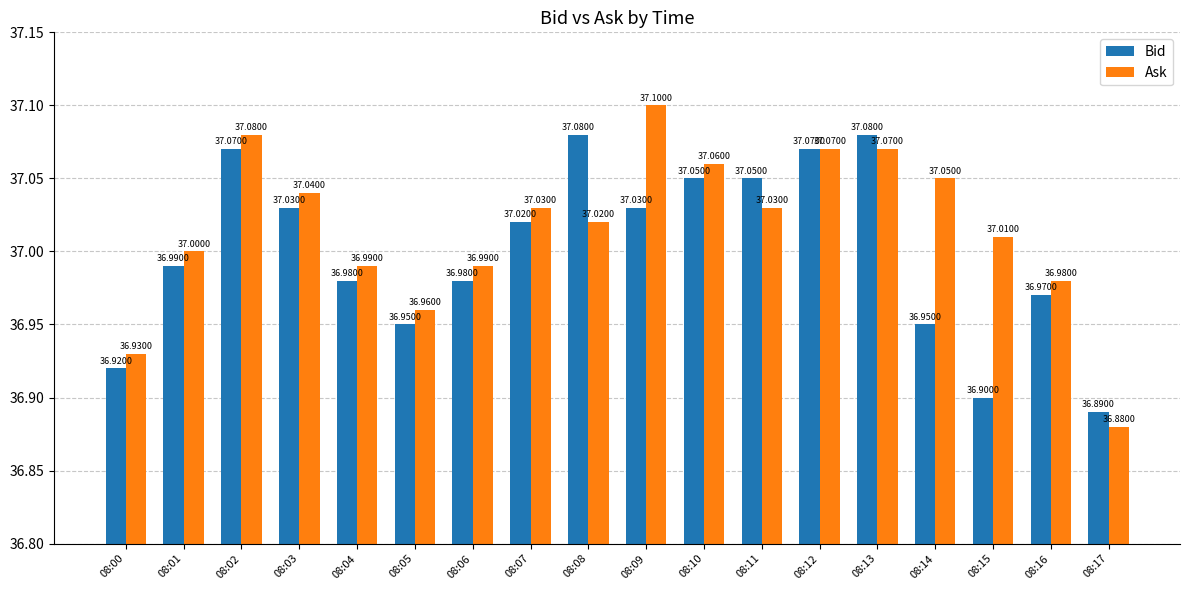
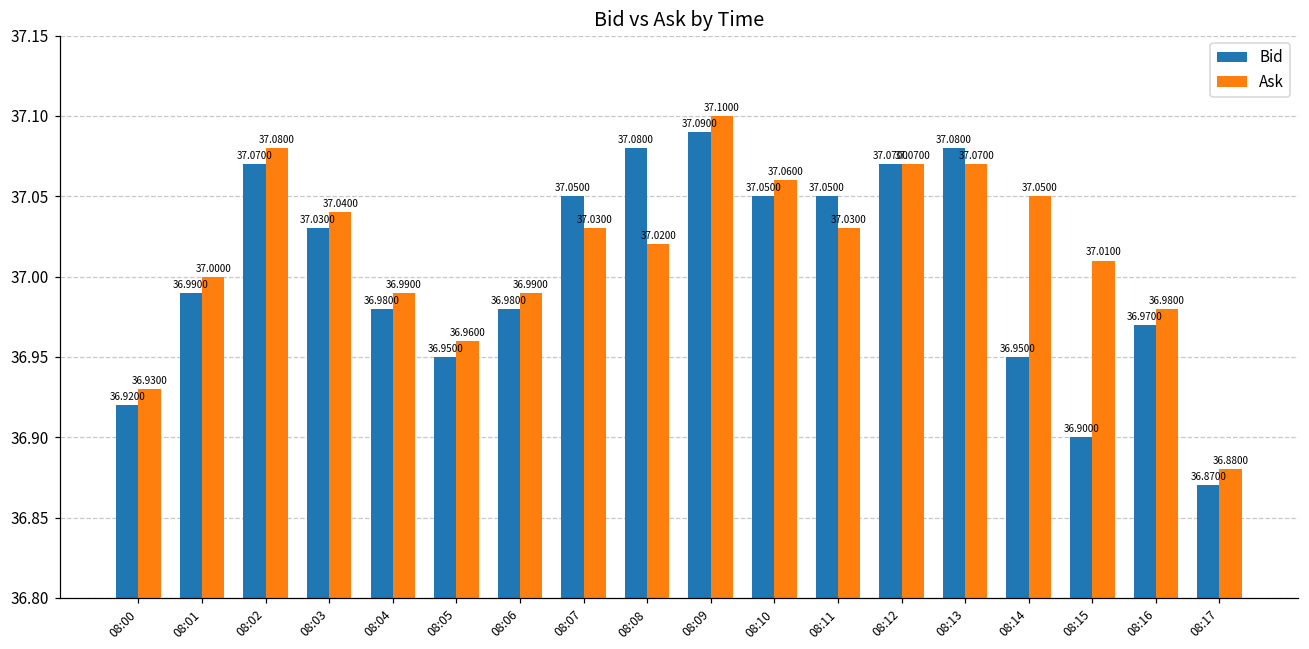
  {
    "Bid": {
      "08:00": 36.9200,
      "08:01": 36.9900,
      "08:02": 37.0700,
      "08:03": 37.0300,
      "08:04": 36.9800,
      "08:05": 36.9500,
      "08:06": 36.9800,
-     "08:07": 37.0200,
+     "08:07": 37.0500,
      "08:08": 37.0800,
-     "08:09": 37.0300,
+     "08:09": 37.0900,
      "08:10": 37.0500,
      "08:11": 37.0500,
      "08:13": 37.0800,
      "08:14": 36.9500,
      "08:15": 36.9000,
      "08:16": 36.9700,
-     "08:17": 36.8900
+     "08:17": 36.8700
    },
    "Ask": {
      "08:00": 36.9300,
      "08:01": 37.0000,
      "08:02": 37.0800,
      "08:03": 37.0400,
      "08:04": 36.9900,
      "08:05": 36.9600,
      "08:06": 36.9900,
      "08:07": 37.0300,
      "08:08": 37.0200,
      "08:09": 37.1000,
      "08:10": 37.0600,
      "08:11": 37.0300,
      "08:13": 37.0700,
      "08:14": 37.0500,
      "08:15": 37.0100,
      "08:16": 36.9800,
      "08:17": 36.8800
    }
  }
